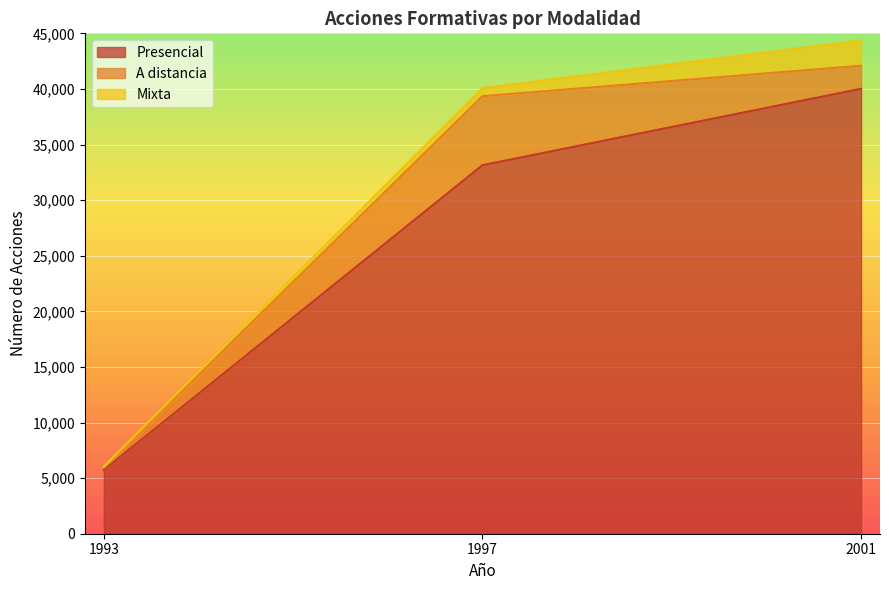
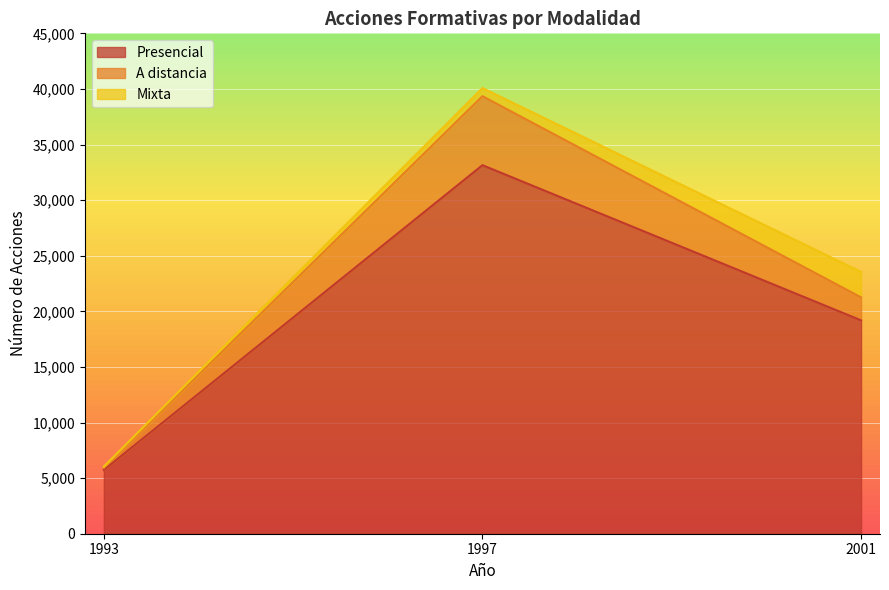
  {
    "Presencial": {
      "1997": "33,100",
-     "2001": "40,000"
+     "2001": "19,200"
    },
    "A distancia": {
      "1997": "6,200",
      "2001": "2,100"
    },
    "Mixta": {
      "1997": "700",
      "2001": "2,300"
    }
  }
